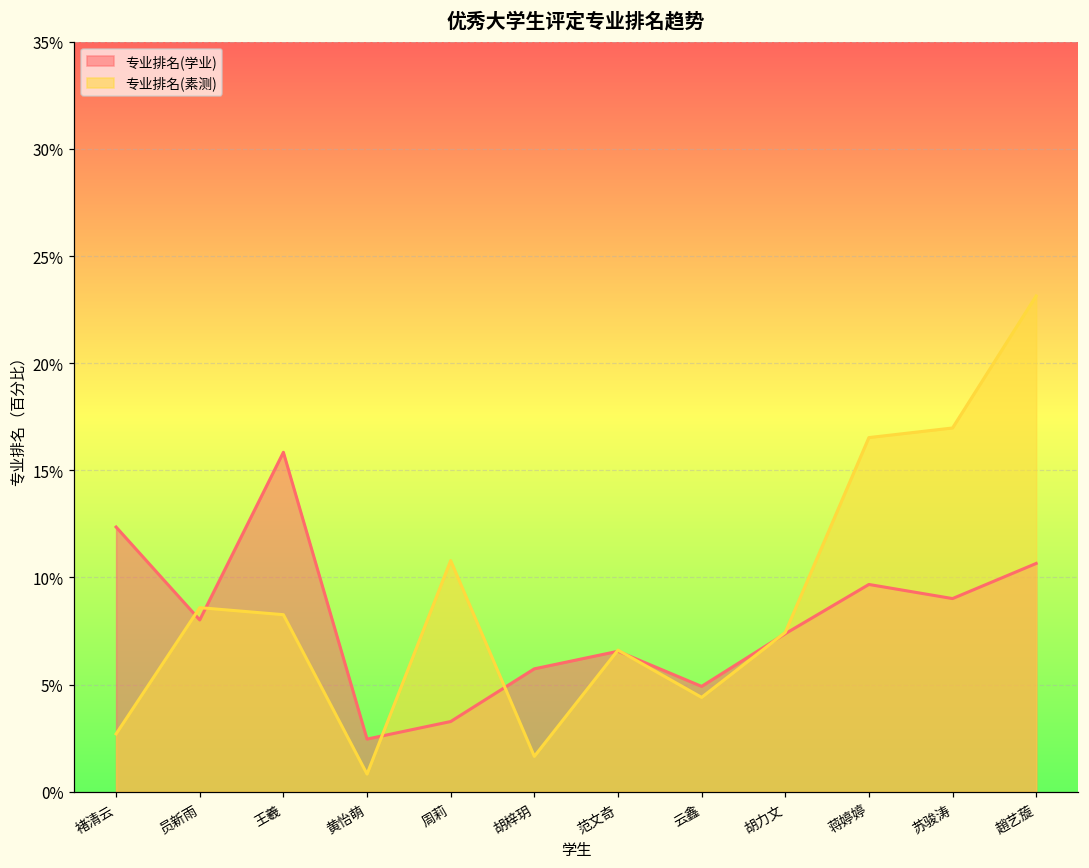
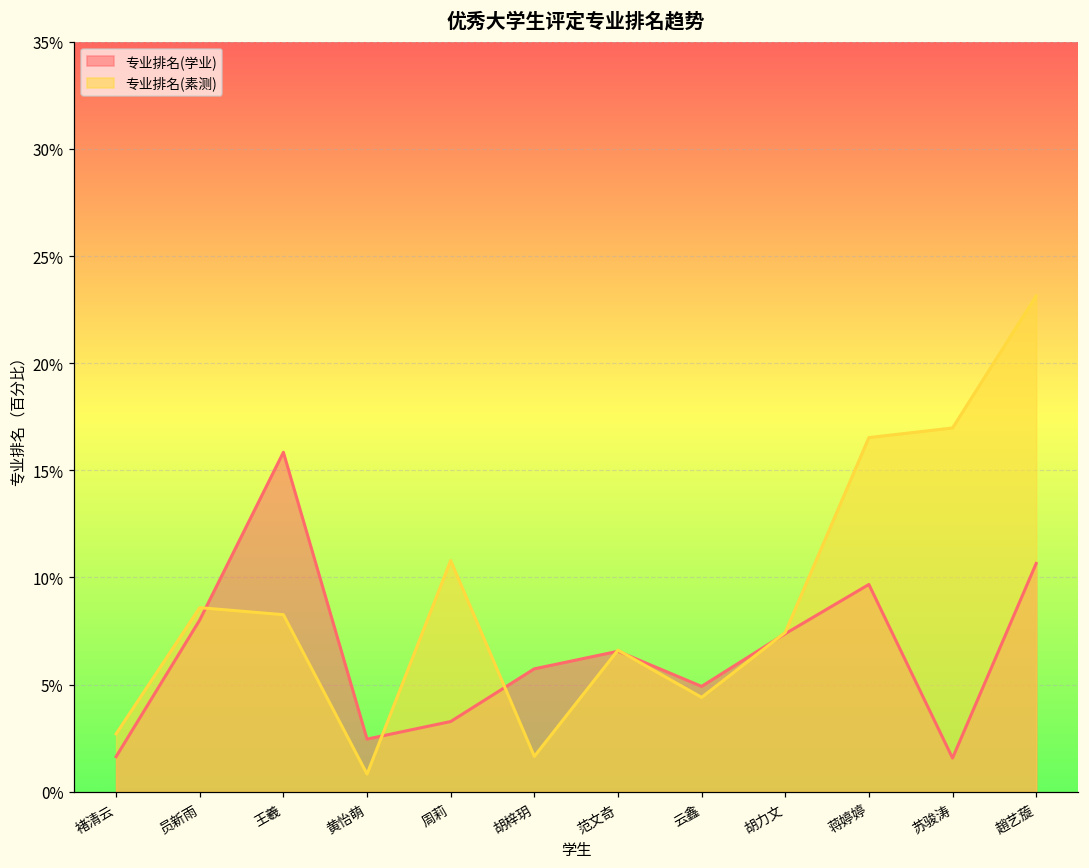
  {
    "专业排名(学业)": {
-     "褚清云": "12.4%",
+     "褚清云": "1.6%",
      "员新雨": "8.0%",
      "王羲": "15.8%",
      "黄怡萌": "2.5%",
      "周莉": "3.3%",
      "胡梓玥": "5.7%",
      "云鑫": "4.9%",
      "蒋婷婷": "9.7%",
-     "苏骏涛": "9.0%",
+     "苏骏涛": "1.6%",
      "趙艺蔙": "10.7%"
    },
    "专业排名(素测)": {
      "褚清云": "2.7%",
      "员新雨": "8.6%",
      "王羲": "8.3%",
      "黄怡萌": "0.8%",
      "周莉": "10.8%",
      "胡梓玥": "1.7%",
      "云鑫": "4.4%",
      "蒋婷婷": "16.5%",
      "苏骏涛": "17.0%",
      "趙艺蔙": "23.1%"
    }
  }
